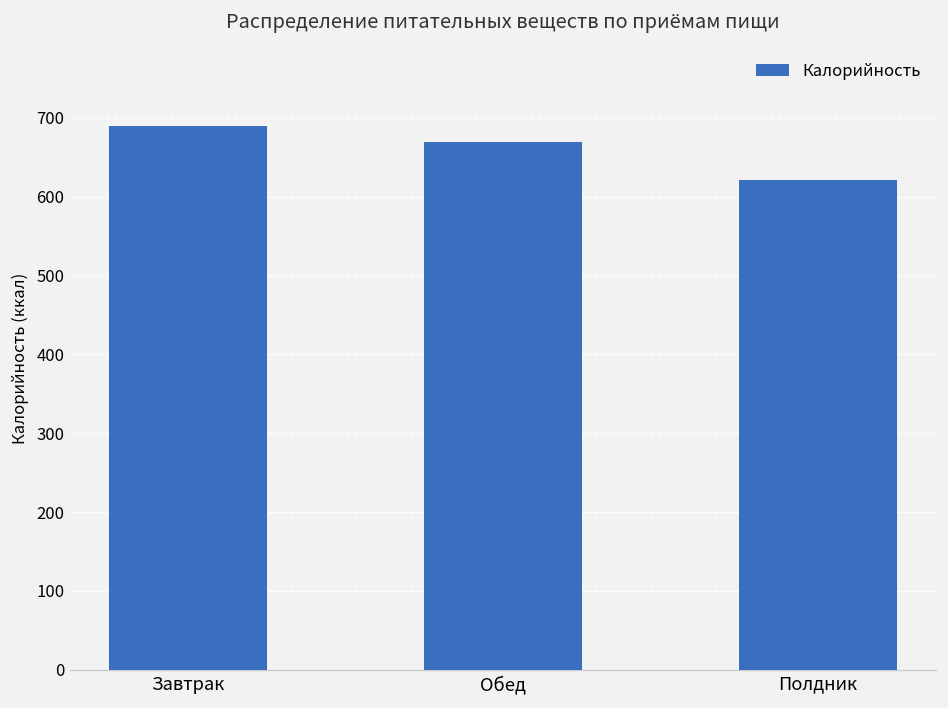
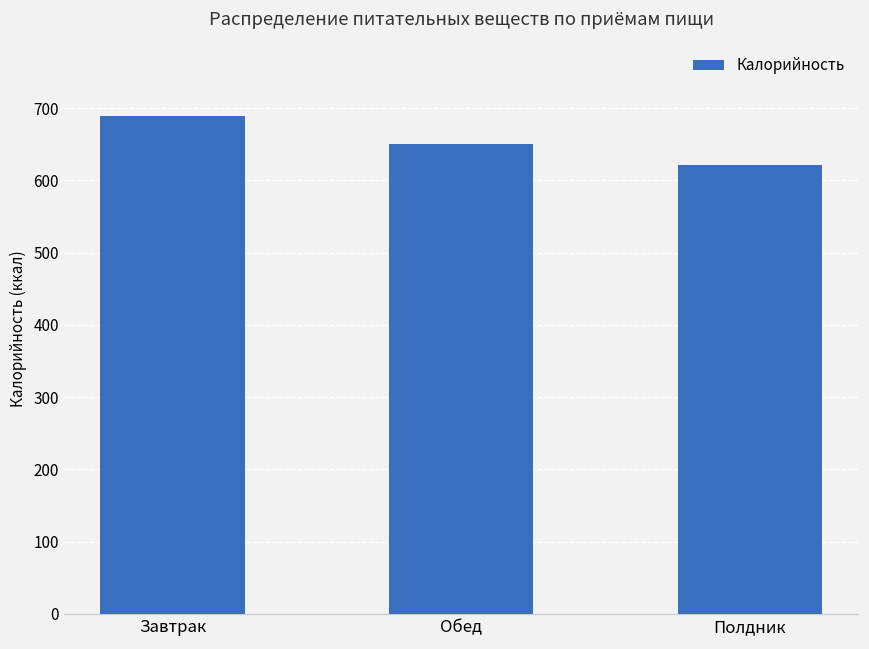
  {
    "Завтрак": 690,
-   "Обед": 670,
+   "Обед": 650,
    "Полдник": 620
  }
